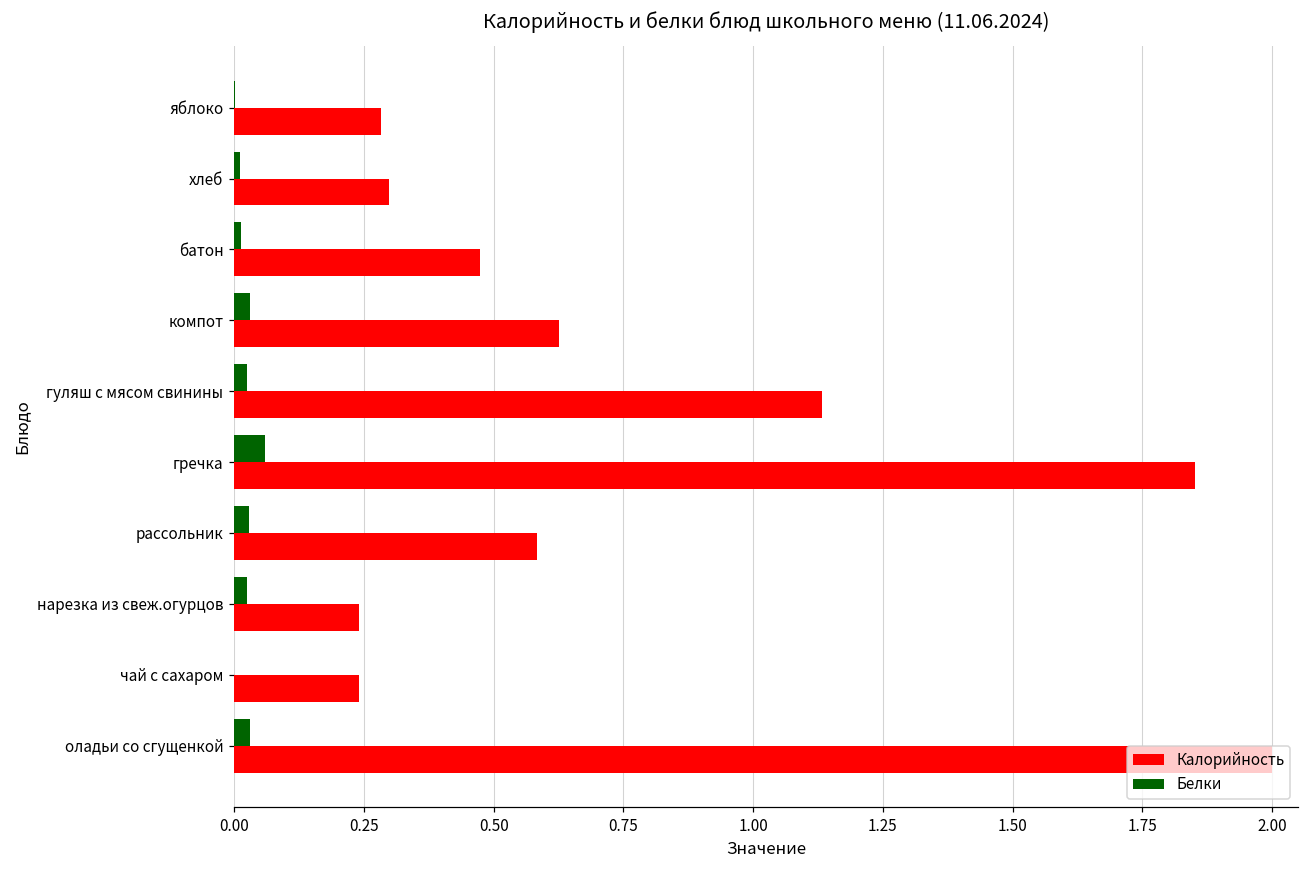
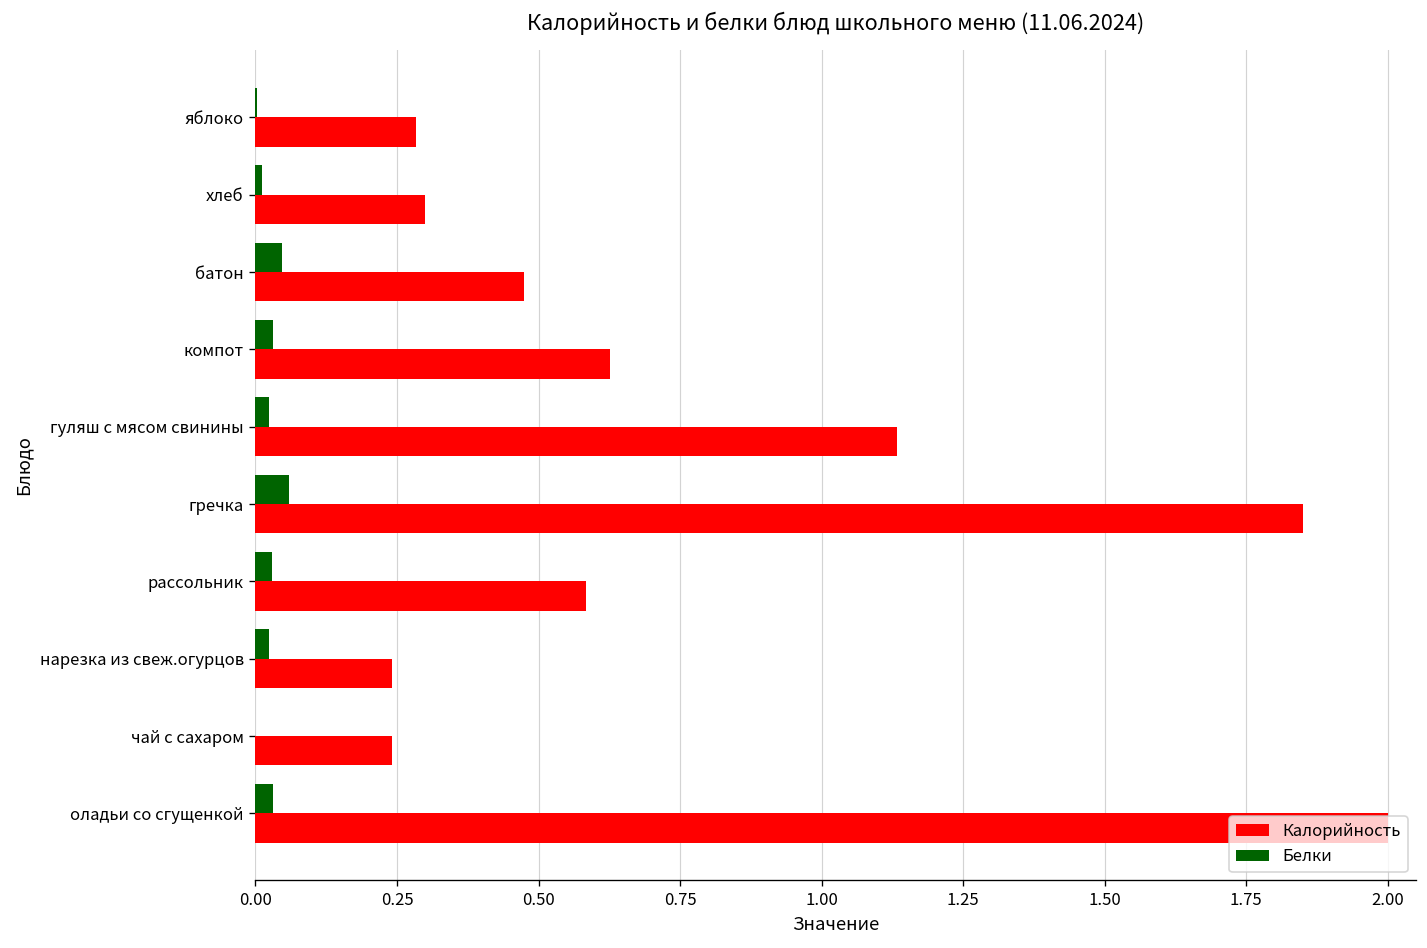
  {
    "Калорийность": {
      "яблоко": 0.28,
      "хлеб": 0.30,
      "батон": 0.47,
      "компот": 0.63,
      "гуляш с мясом свинины": 1.13,
      "гречка": 1.85,
      "рассольник": 0.58,
      "нарезка из свеж.огурцов": 0.24,
      "чай с сахаром": 0.24
    },
    "Белки": {
      "хлеб": 0.01,
-     "батон": 0.01,
+     "батон": 0.05,
      "компот": 0.03,
      "гуляш с мясом свинины": 0.02,
      "гречка": 0.06,
      "рассольник": 0.03,
      "нарезка из свеж.огурцов": 0.02,
      "чай с сахаром": 0.00,
      "оладьи со сгущенкой": 0.03
    }
  }
